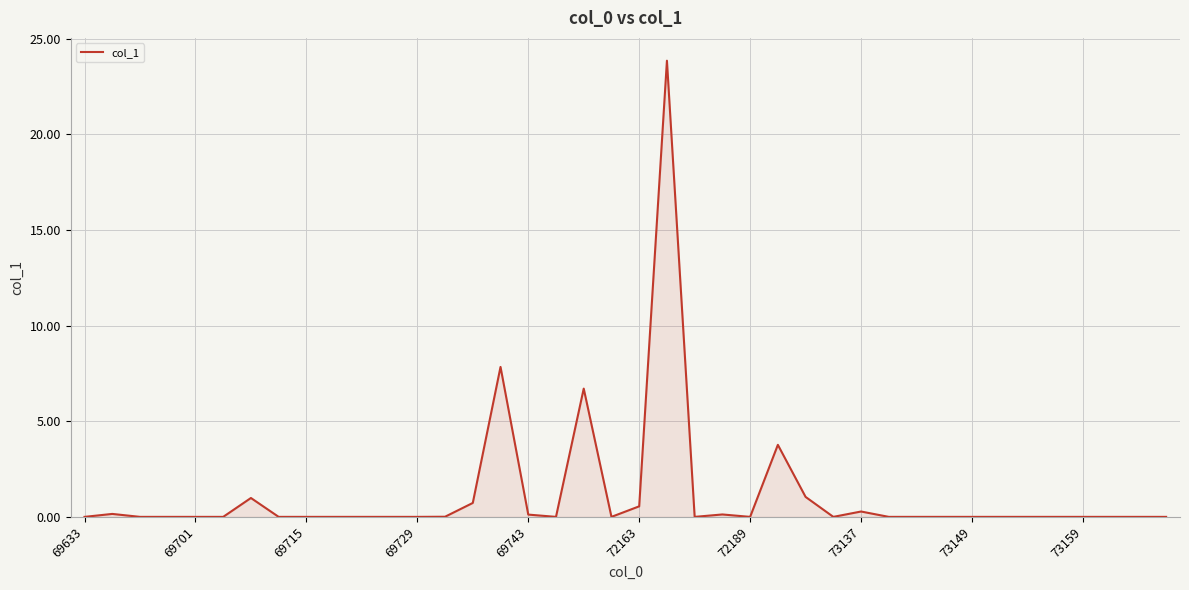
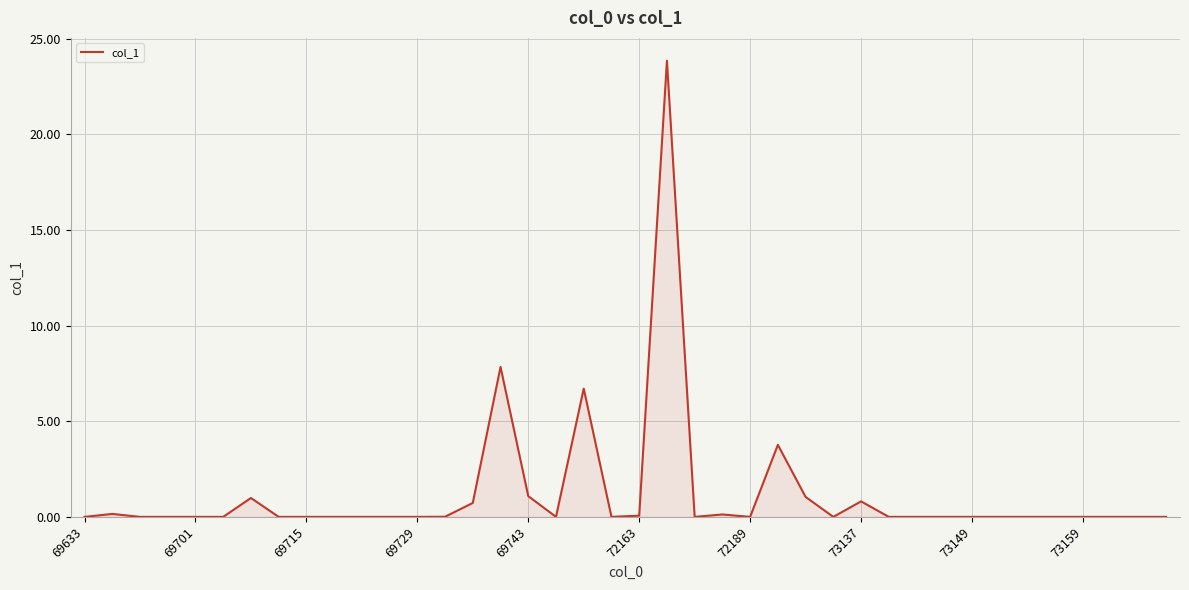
  {
    "69633": 0.0,
    "69701": 0.0,
    "69715": 0.0,
    "69729": 0.0,
-   "69743": 0.1,
-   "72163": 0.6,
+   "69743": 1.1,
+   "72163": 0.1,
    "72189": 0.0,
-   "73137": 0.3,
+   "73137": 0.8,
    "73149": 0.0,
    "73159": 0.0
  }
